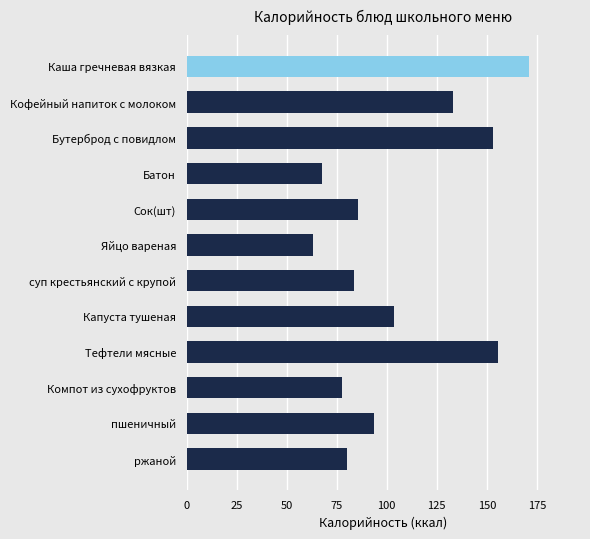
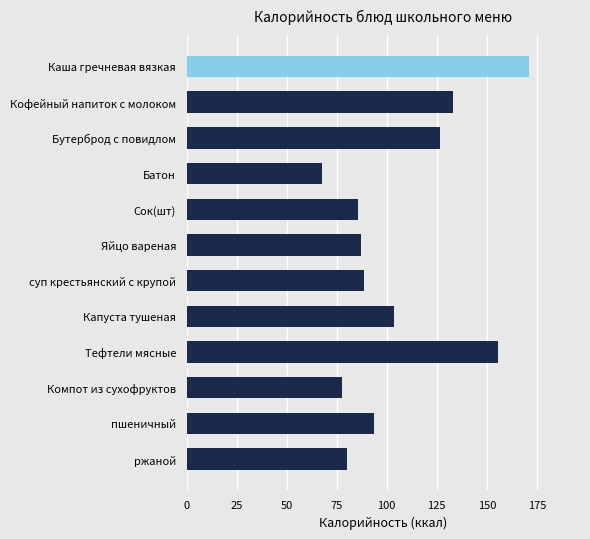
  {
    "Каша гречневая вязкая": 171,
    "Кофейный напиток с молоком": 133,
-   "Бутерброд с повидлом": 153,
+   "Бутерброд с повидлом": 127,
    "Батон": 68,
    "Сок(шт)": 85,
-   "Яйцо вареная": 63,
-   "суп крестьянский с крупой": 84,
+   "Яйцо вареная": 87,
+   "суп крестьянский с крупой": 89,
    "Капуста тушеная": 104,
    "Тефтели мясные": 155,
    "Компот из сухофруктов": 78,
    "пшеничный": 94,
    "ржаной": 80
  }
